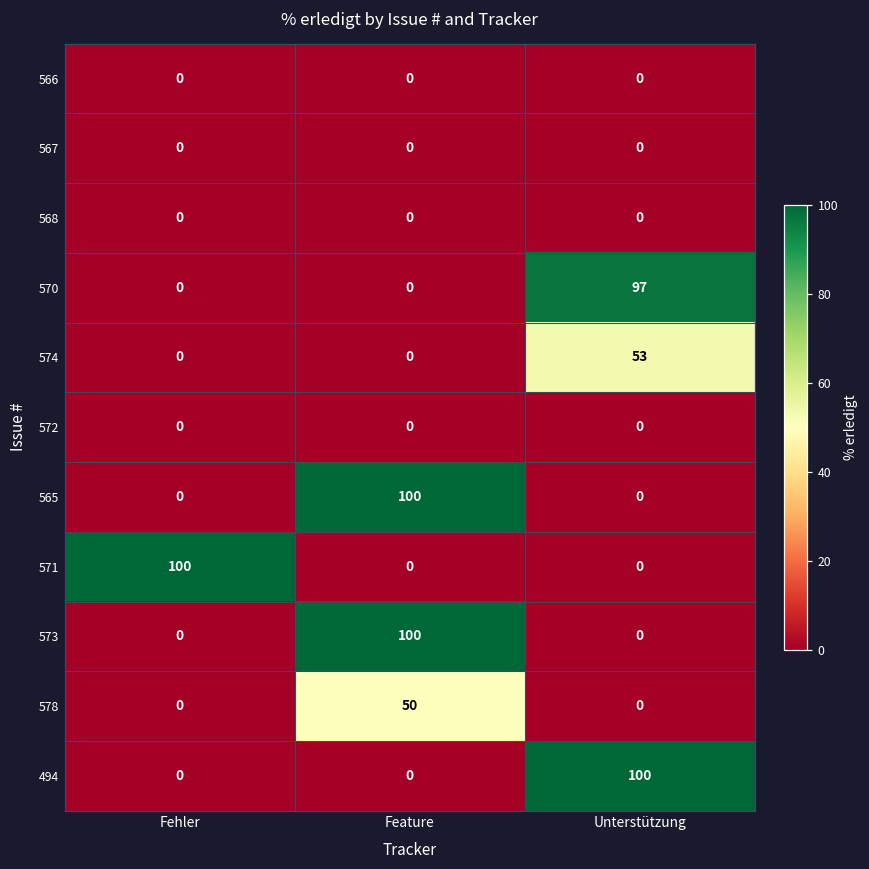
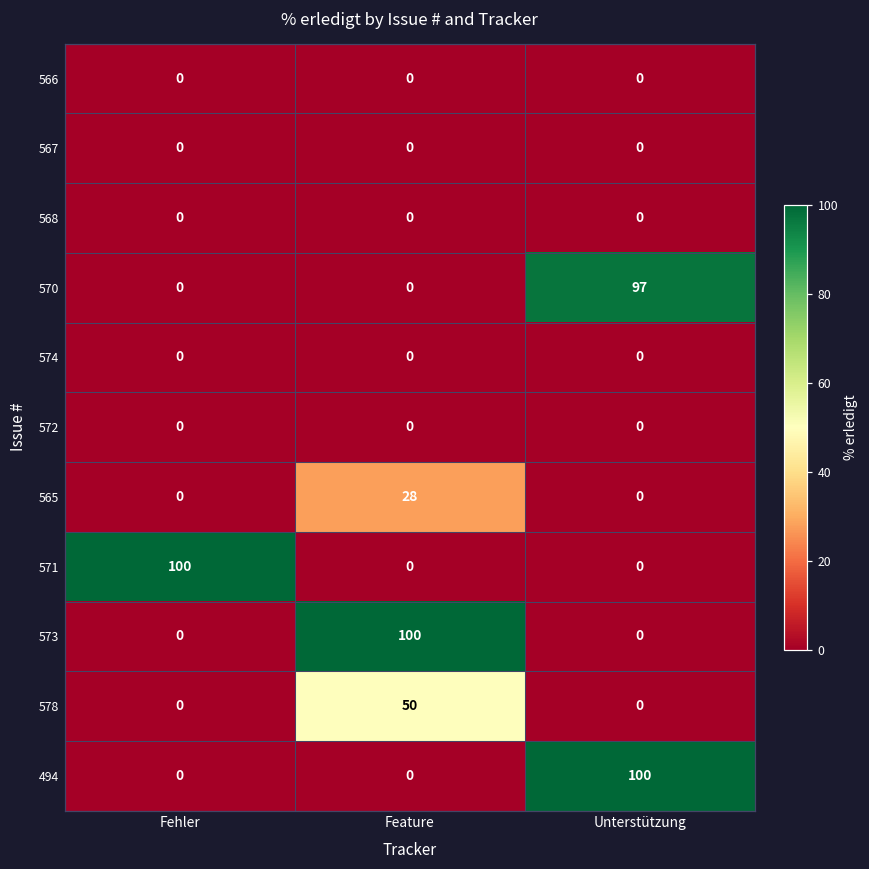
  {
    "566": {
      "Fehler": 0,
      "Feature": 0,
      "Unterstützung": 0
    },
    "567": {
      "Fehler": 0,
      "Feature": 0,
      "Unterstützung": 0
    },
    "568": {
      "Fehler": 0,
      "Feature": 0,
      "Unterstützung": 0
    },
    "570": {
      "Fehler": 0,
      "Feature": 0,
      "Unterstützung": 97
    },
    "574": {
      "Fehler": 0,
      "Feature": 0,
-     "Unterstützung": 53
+     "Unterstützung": 0
    },
    "572": {
      "Fehler": 0,
      "Feature": 0,
      "Unterstützung": 0
    },
    "565": {
      "Fehler": 0,
-     "Feature": 100,
+     "Feature": 28,
      "Unterstützung": 0
    },
    "571": {
      "Fehler": 100,
      "Feature": 0,
      "Unterstützung": 0
    },
    "573": {
      "Fehler": 0,
      "Feature": 100,
      "Unterstützung": 0
    },
    "578": {
      "Fehler": 0,
      "Feature": 50,
      "Unterstützung": 0
    },
    "494": {
      "Fehler": 0,
      "Feature": 0,
      "Unterstützung": 100
    }
  }
